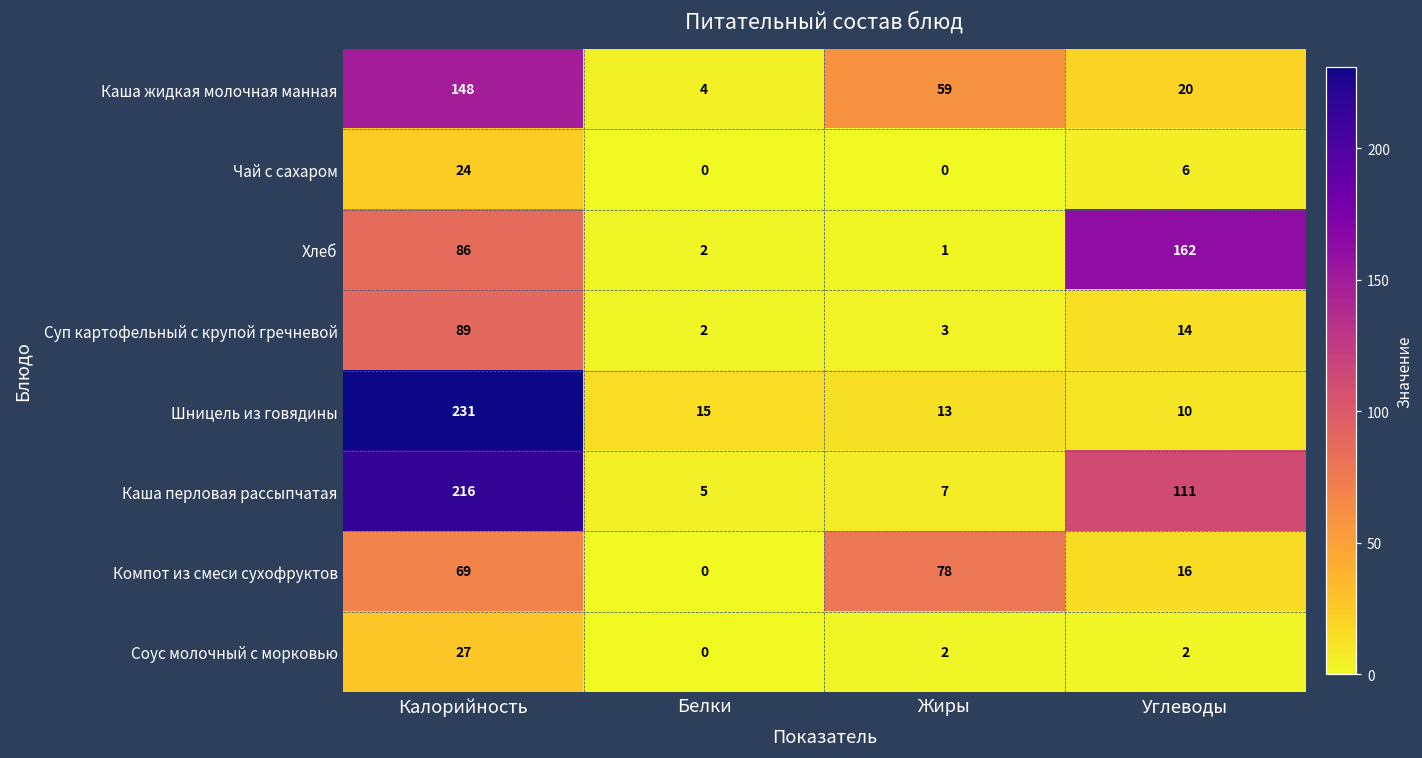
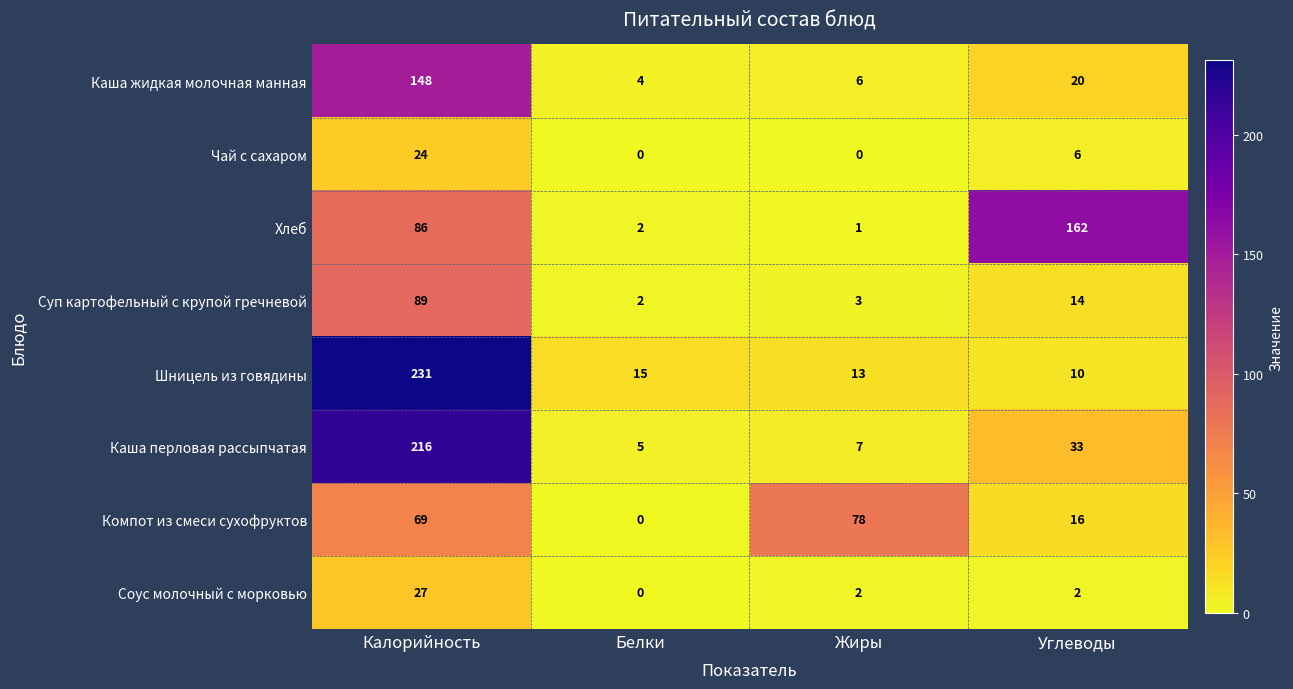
  {
    "Каша жидкая молочная манная": {
      "Калорийность": 148,
      "Белки": 4,
-     "Жиры": 59,
+     "Жиры": 6,
      "Углеводы": 20
    },
    "Чай с сахаром": {
      "Калорийность": 24,
      "Белки": 0,
      "Жиры": 0,
      "Углеводы": 6
    },
    "Хлеб": {
      "Калорийность": 86,
      "Белки": 2,
      "Жиры": 1,
      "Углеводы": 162
    },
    "Суп картофельный с крупой гречневой": {
      "Калорийность": 89,
      "Белки": 2,
      "Жиры": 3,
      "Углеводы": 14
    },
    "Шницель из говядины": {
      "Калорийность": 231,
      "Белки": 15,
      "Жиры": 13,
      "Углеводы": 10
    },
    "Каша перловая рассыпчатая": {
      "Калорийность": 216,
      "Белки": 5,
      "Жиры": 7,
-     "Углеводы": 111
+     "Углеводы": 33
    },
    "Компот из смеси сухофруктов": {
      "Калорийность": 69,
      "Белки": 0,
      "Жиры": 78,
      "Углеводы": 16
    },
    "Соус молочный с морковью": {
      "Калорийность": 27,
      "Белки": 0,
      "Жиры": 2,
      "Углеводы": 2
    }
  }
